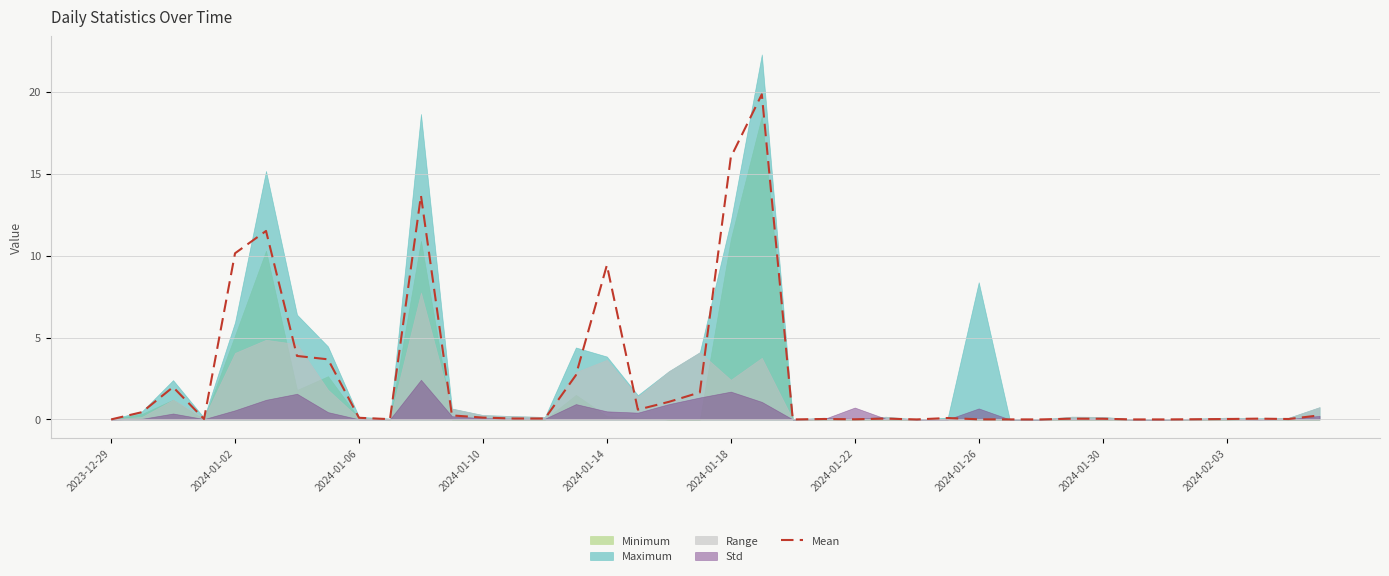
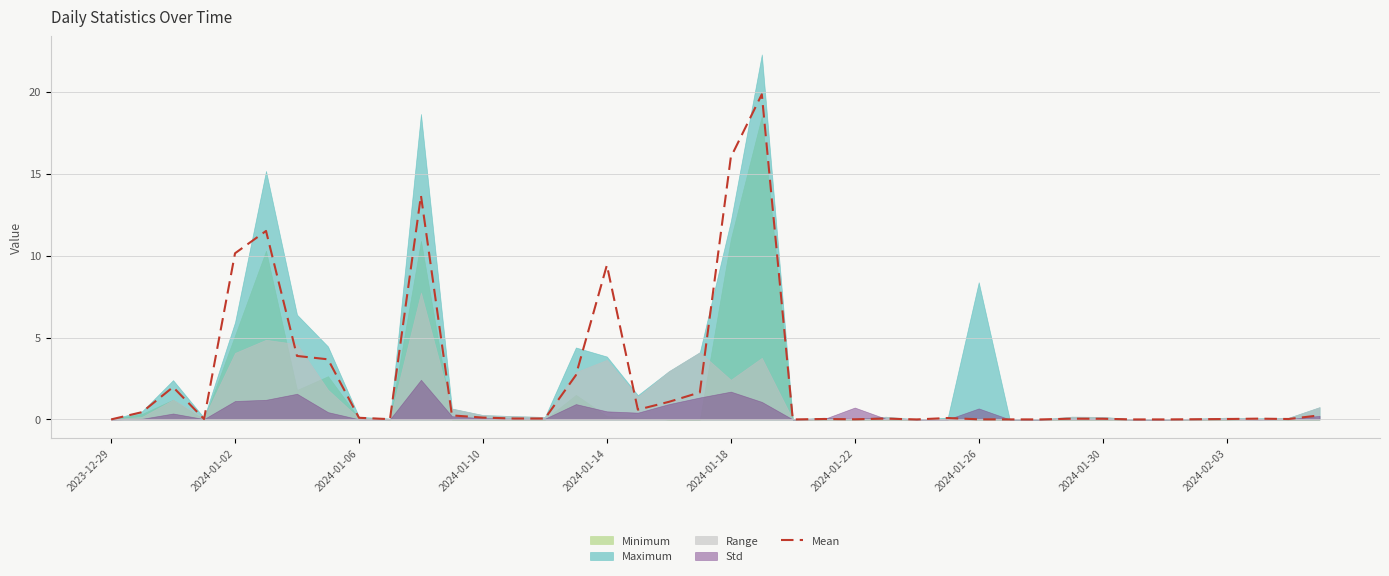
  {
    "Mean": {
      "2024-01-02": 10.1,
      "2024-01-14": 9.4,
      "2024-01-18": 16.0
    },
    "Maximum": {
      "2024-01-02": 5.9,
      "2024-01-14": 3.8,
      "2024-01-18": 12.1,
      "2024-01-26": 8.4
    },
    "Std": {
-     "2024-01-02": 0.6,
+     "2024-01-02": 1.1,
      "2024-01-14": 0.5,
      "2024-01-18": 1.7,
      "2024-01-22": 0.7,
      "2024-01-26": 0.7
    }
  }
